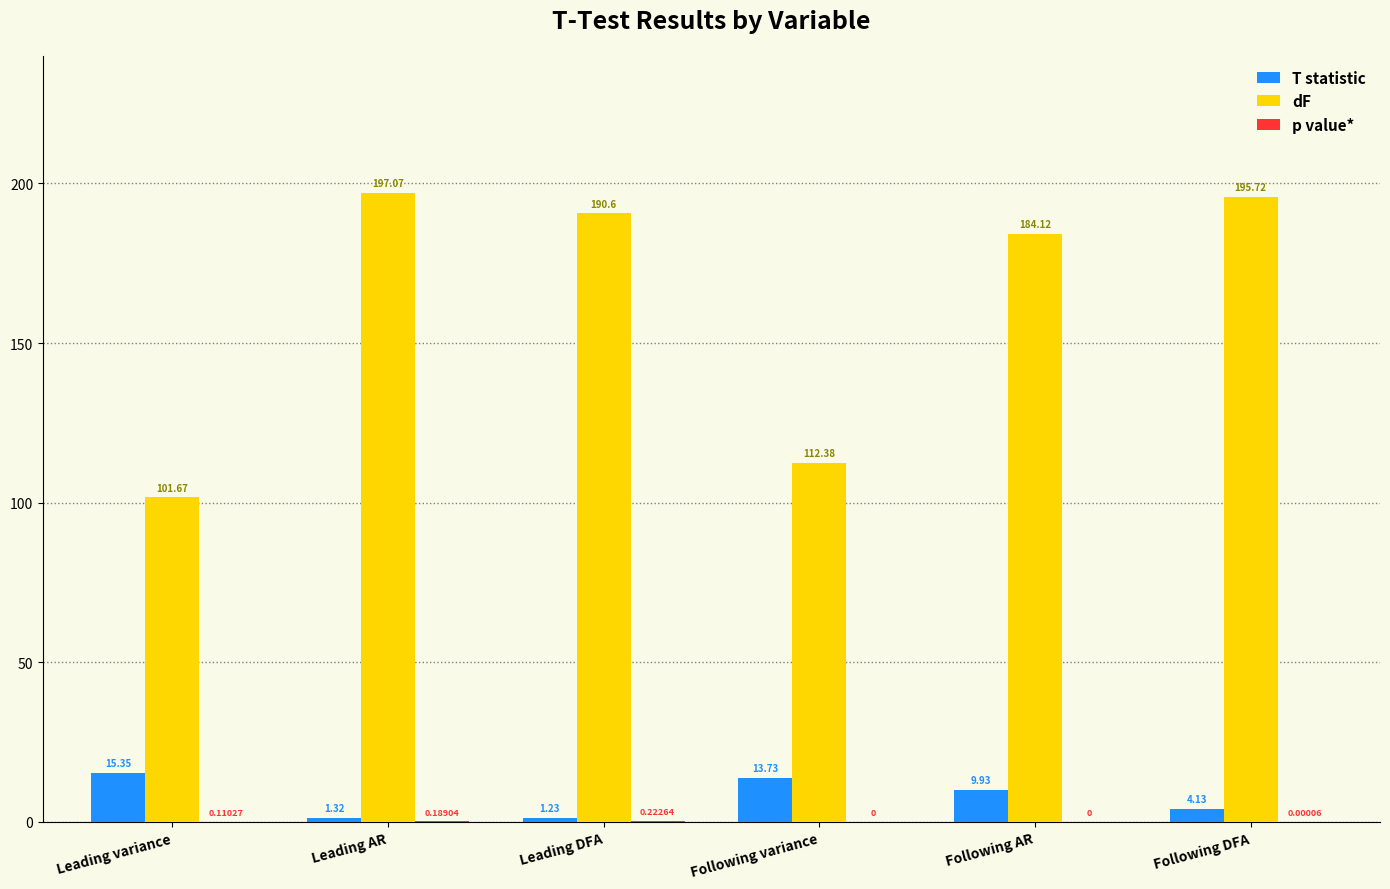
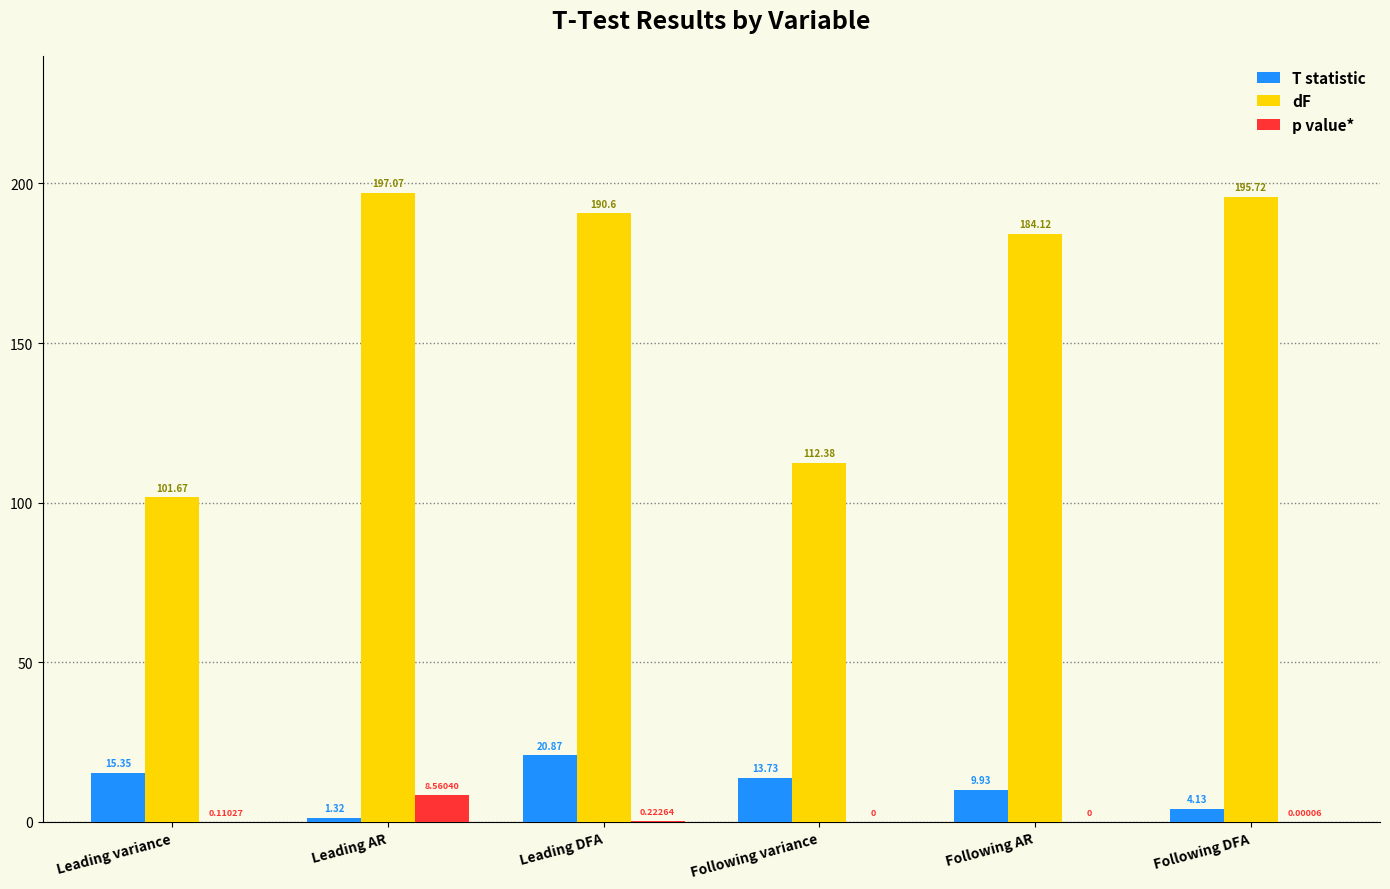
  {
    "T statistic": {
      "Leading variance": 15.35,
      "Leading AR": 1.32,
-     "Leading DFA": 1.23,
+     "Leading DFA": 20.87,
      "Following variance": 13.73,
      "Following AR": 9.93,
      "Following DFA": 4.13
    },
    "dF": {
      "Leading variance": 101.67,
      "Leading AR": 197.07,
      "Leading DFA": 190.6,
      "Following variance": 112.38,
      "Following AR": 184.12,
      "Following DFA": 195.72
    },
    "p value*": {
      "Leading variance": 0.11027,
-     "Leading AR": 0.18904,
+     "Leading AR": 8.56040,
      "Leading DFA": 0.22264,
      "Following variance": 0,
      "Following AR": 0,
      "Following DFA": 0.00006
    }
  }
